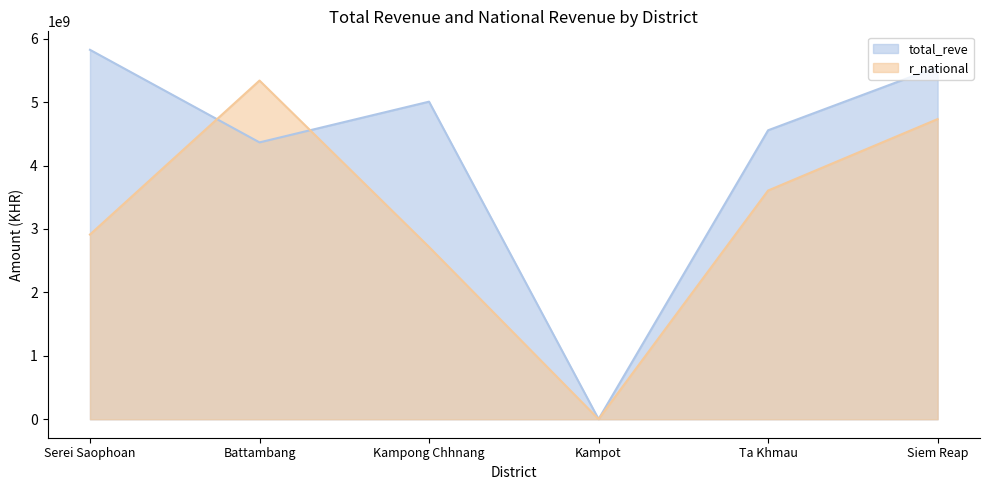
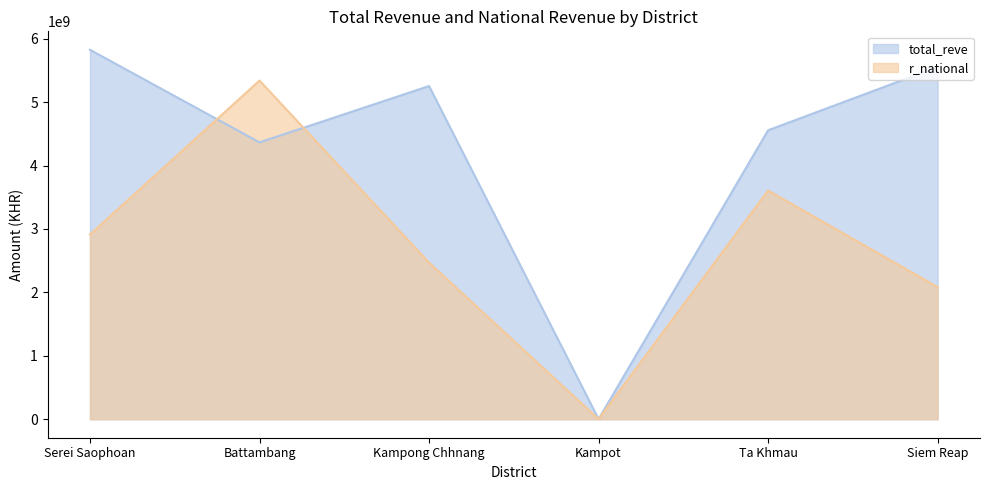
  {
    "total_reve": {
      "Serei Saophoan": 5800000000,
      "Battambang": 4400000000,
-     "Kampong Chhnang": 5000000000,
+     "Kampong Chhnang": 5300000000,
      "Ta Khmau": 4600000000
    },
    "r_national": {
      "Serei Saophoan": 2900000000,
      "Battambang": 5300000000,
-     "Kampong Chhnang": 2700000000,
+     "Kampong Chhnang": 2500000000,
      "Ta Khmau": 3600000000,
-     "Siem Reap": 4700000000
+     "Siem Reap": 2100000000
    }
  }
